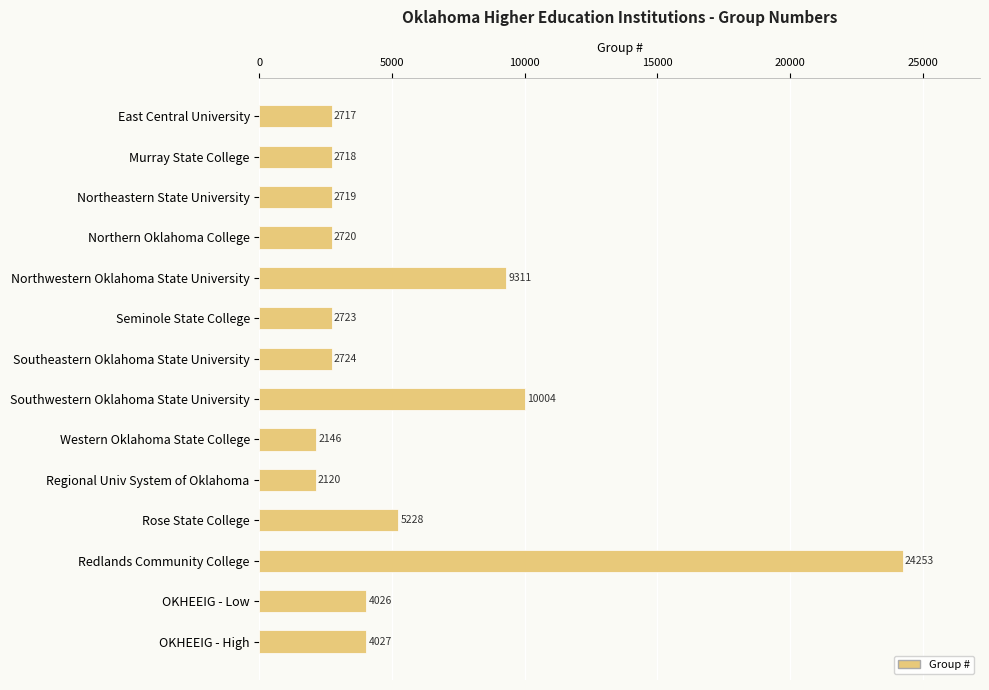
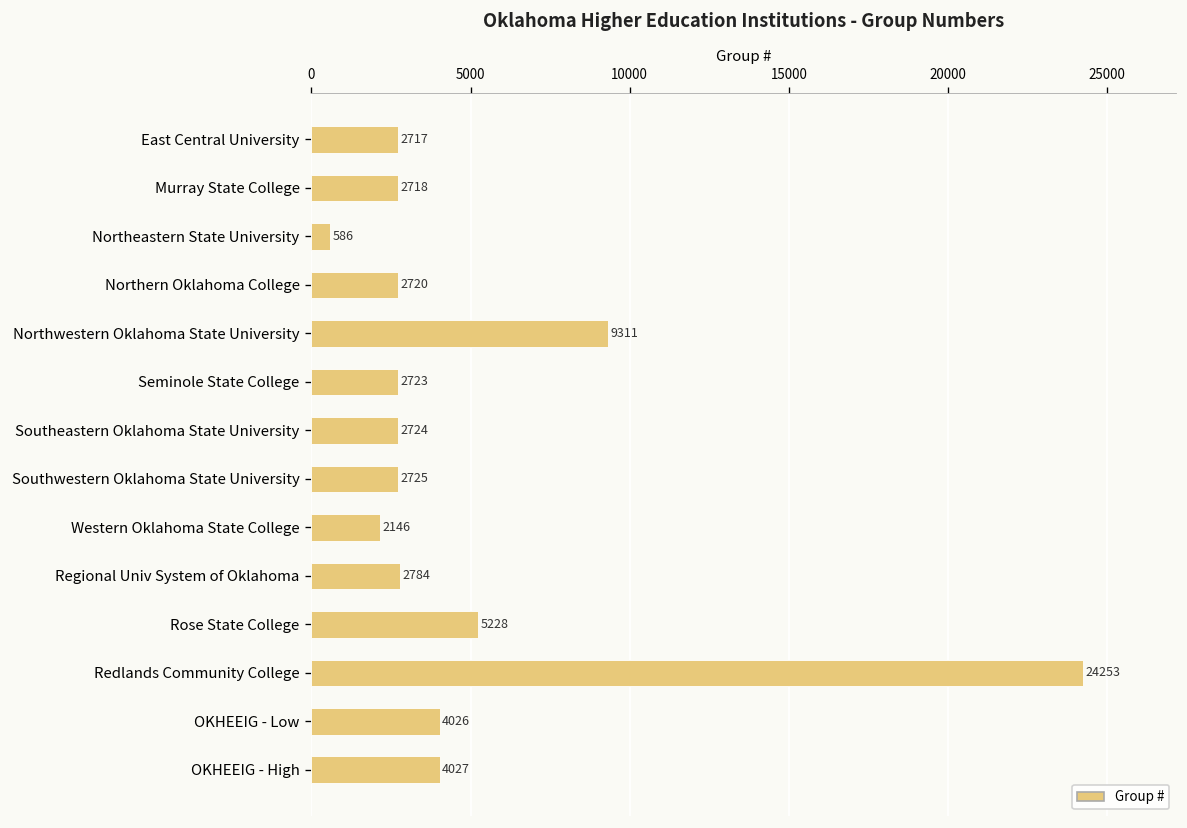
  {
    "East Central University": 2717,
    "Murray State College": 2718,
-   "Northeastern State University": 2719,
+   "Northeastern State University": 586,
    "Northern Oklahoma College": 2720,
    "Northwestern Oklahoma State University": 9311,
    "Seminole State College": 2723,
    "Southeastern Oklahoma State University": 2724,
-   "Southwestern Oklahoma State University": 10004,
+   "Southwestern Oklahoma State University": 2725,
    "Western Oklahoma State College": 2146,
-   "Regional Univ System of Oklahoma": 2120,
+   "Regional Univ System of Oklahoma": 2784,
    "Rose State College": 5228,
    "Redlands Community College": 24253,
    "OKHEEIG - Low": 4026,
    "OKHEEIG - High": 4027
  }
